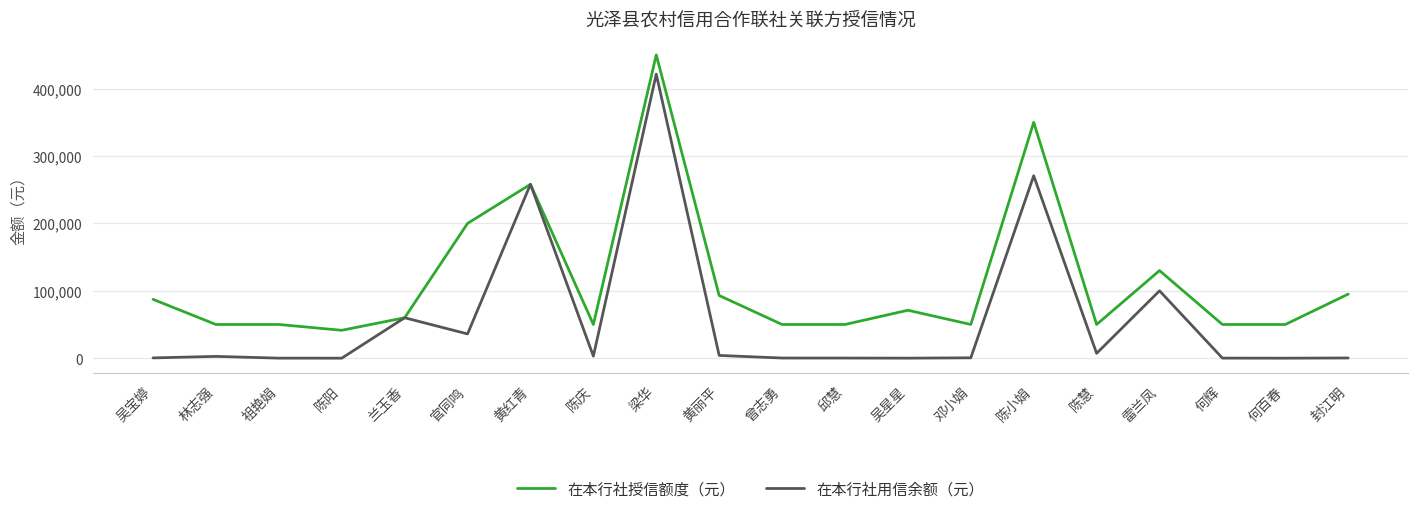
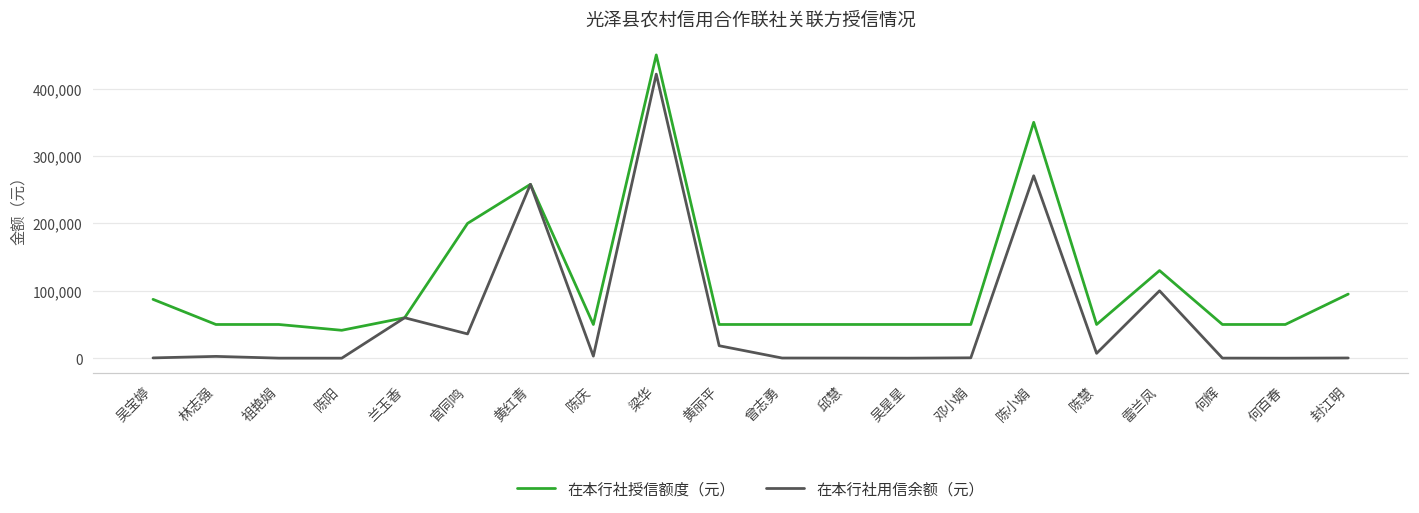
  {
    "在本行社授信额度（元）": {
      "吴宝婷": "90,000",
      "林志强": "50,000",
      "祖艳娟": "50,000",
      "陈阳": "40,000",
      "官同鸣": "200,000",
      "陈庆": "50,000",
      "梁华": "450,000",
-     "黄丽平": "90,000",
+     "黄丽平": "50,000",
      "曾志勇": "50,000",
      "邱慧": "50,000",
-     "吴星星": "70,000",
+     "吴星星": "50,000",
      "邓小娟": "50,000",
      "陈小娟": "350,000",
      "陈慧": "50,000",
      "雷兰凤": "130,000",
      "何辉": "50,000",
      "何百春": "50,000",
      "封江明": "100,000"
    },
    "在本行社用信余额（元）": {
      "吴宝婷": "0",
      "林志强": "0",
      "祖艳娟": "0",
      "陈阳": "0",
      "官同鸣": "40,000",
      "陈庆": "0",
      "梁华": "420,000",
-     "黄丽平": "0",
+     "黄丽平": "20,000",
      "曾志勇": "0",
      "邱慧": "0",
      "吴星星": "0",
      "邓小娟": "0",
      "陈小娟": "270,000",
      "陈慧": "10,000",
      "雷兰凤": "100,000",
      "何辉": "0",
      "何百春": "0",
      "封江明": "0"
    }
  }
